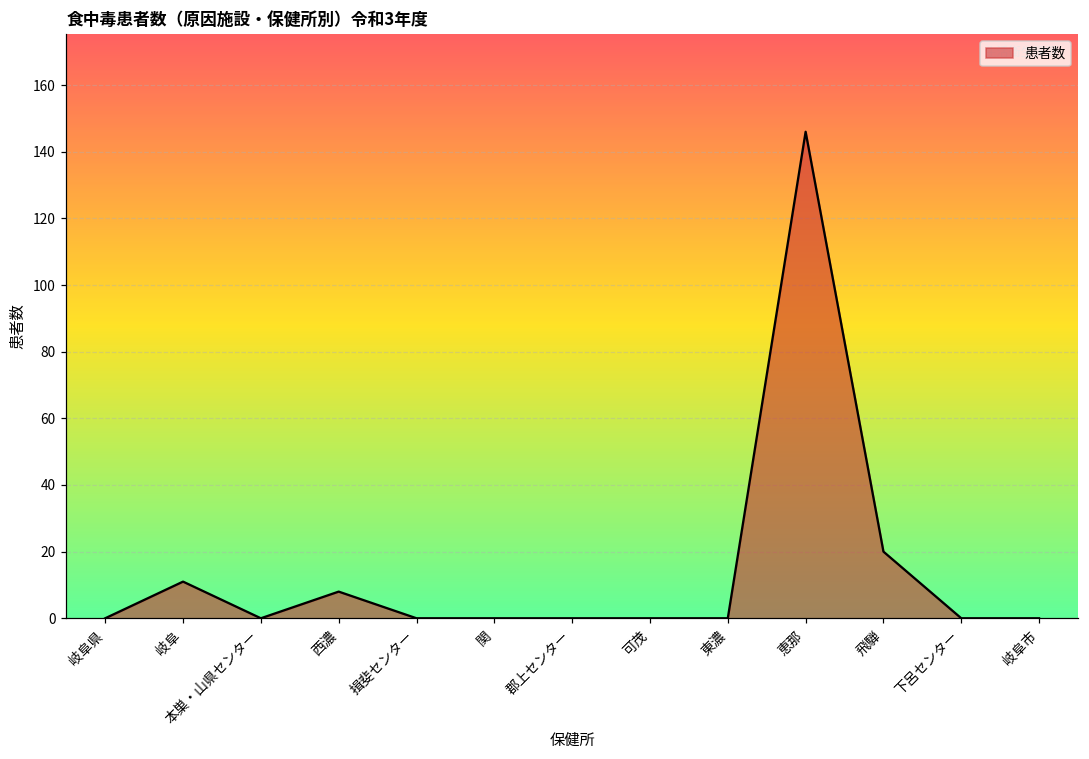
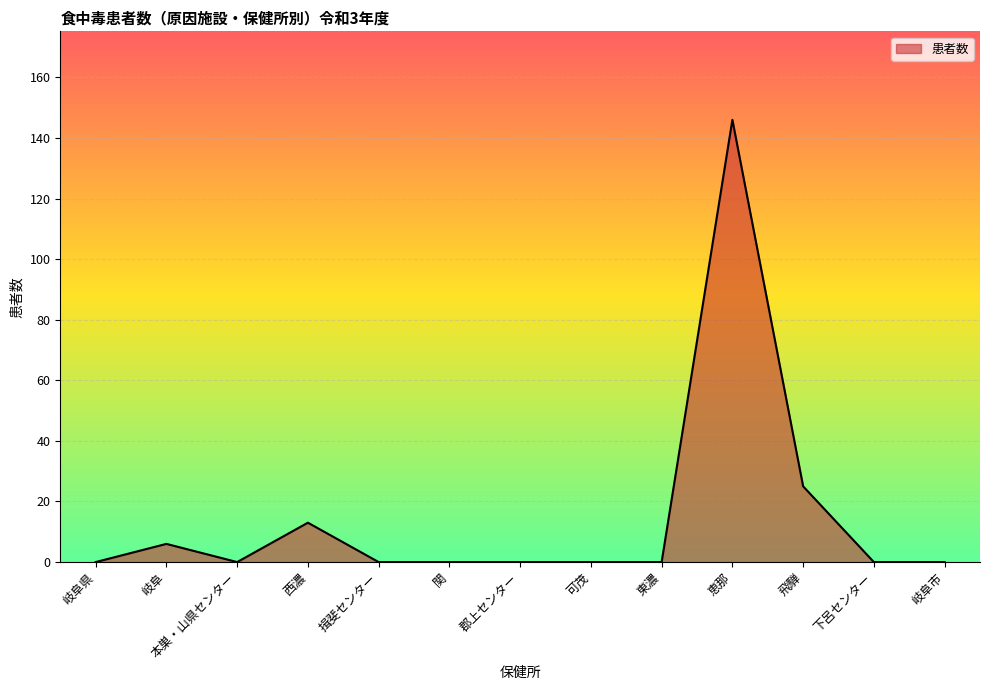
  {
    "岐阜県": 0,
-   "岐阜": 11,
+   "岐阜": 6,
    "本巣・山県センター": 0,
-   "西濃": 8,
+   "西濃": 13,
    "揖斐センター": 0,
    "関": 0,
    "郡上センター": 0,
    "可茂": 0,
    "東濃": 0,
    "恵那": 146,
-   "飛騨": 20,
+   "飛騨": 25,
    "下呂センター": 0,
    "岐阜市": 0
  }
